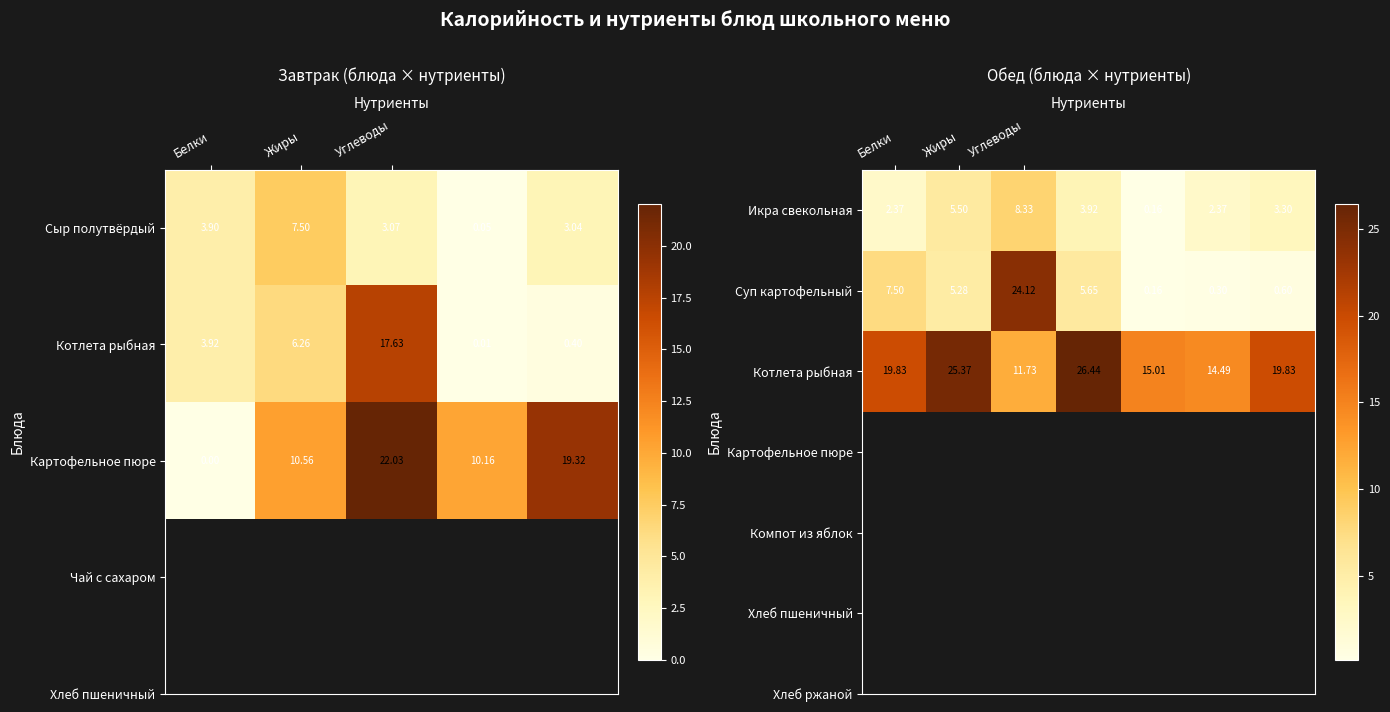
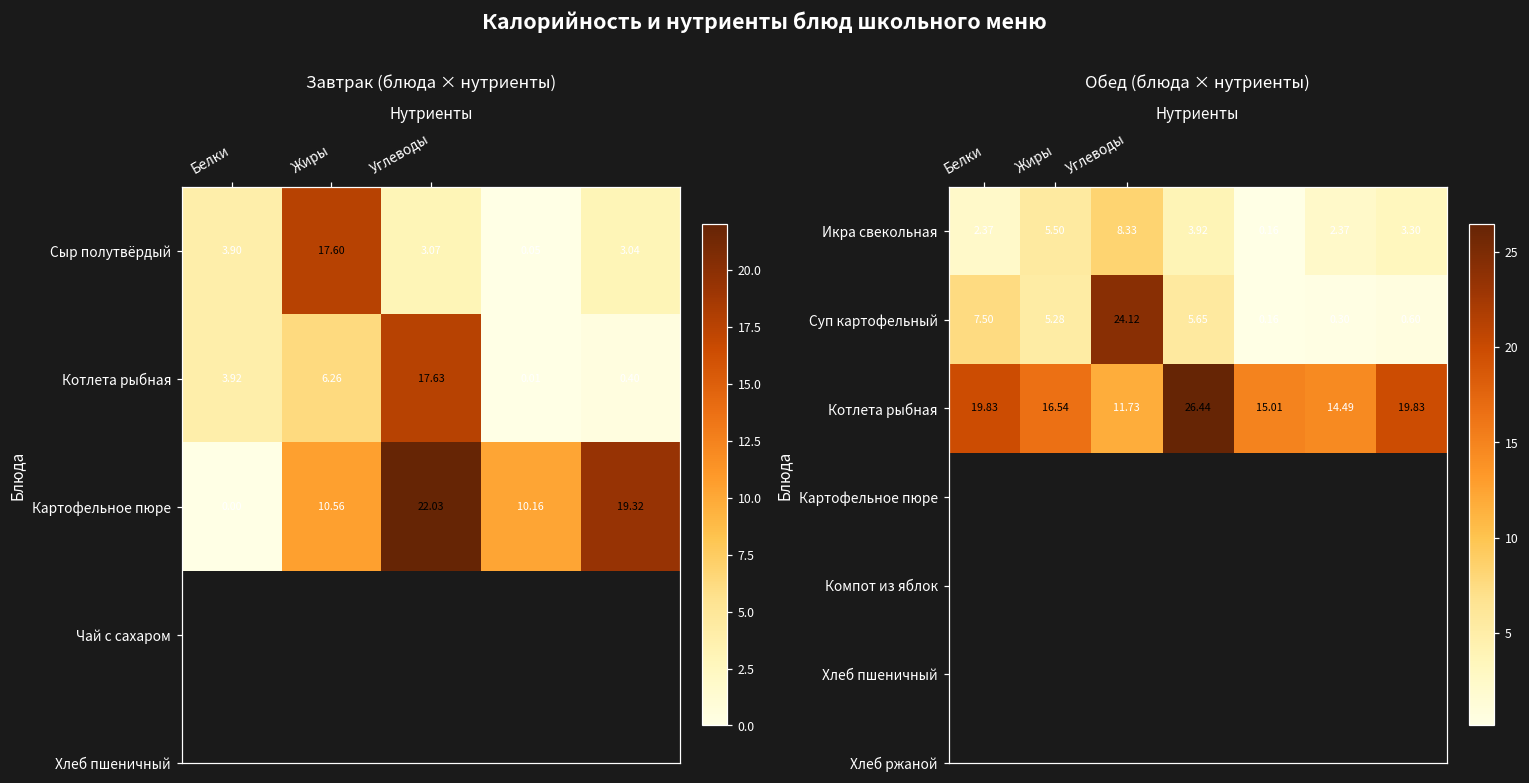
  {
    "Завтрак (блюда × нутриенты)": {
      "Сыр полутвёрдый": {
        "Белки": 3.90,
-       "Жиры": 7.50,
+       "Жиры": 17.60,
        "Углеводы": 3.07
      },
      "Котлета рыбная": {
        "Белки": 3.92,
        "Жиры": 6.26,
        "Углеводы": 17.63
      },
      "Картофельное пюре": {
        "Жиры": 10.56,
        "Углеводы": 22.03
      }
    },
    "Обед (блюда × нутриенты)": {
      "Икра свекольная": {
        "Белки": 2.37,
        "Жиры": 5.50,
        "Углеводы": 8.33
      },
      "Суп картофельный": {
        "Белки": 7.50,
        "Жиры": 5.28,
        "Углеводы": 24.12
      },
      "Котлета рыбная": {
        "Белки": 19.83,
-       "Жиры": 25.37,
+       "Жиры": 16.54,
        "Углеводы": 11.73
      }
    }
  }
